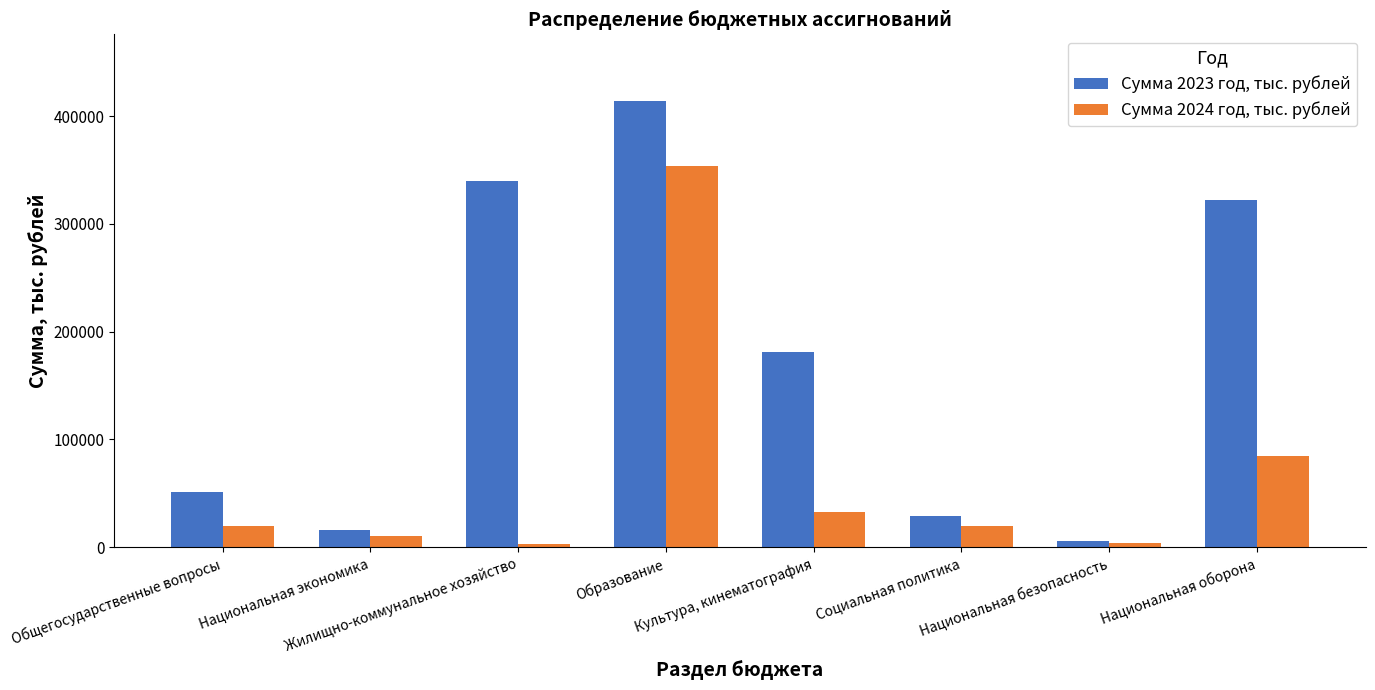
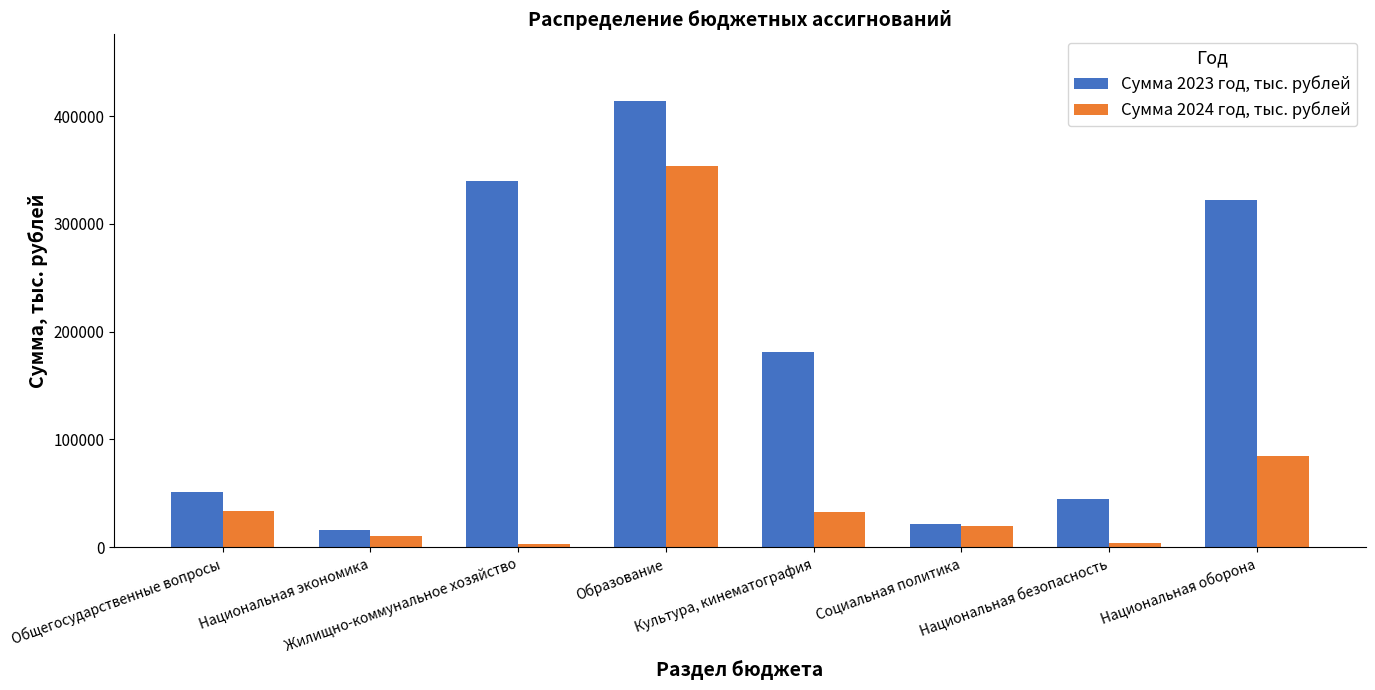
  {
    "Сумма 2023 год, тыс. рублей": {
      "Общегосударственные вопросы": 51000,
      "Национальная экономика": 16000,
      "Жилищно-коммунальное хозяйство": 340000,
      "Образование": 414000,
      "Культура, кинематография": 182000,
-     "Социальная политика": 29000,
-     "Национальная безопасность": 5000,
+     "Социальная политика": 22000,
+     "Национальная безопасность": 45000,
      "Национальная оборона": 322000
    },
    "Сумма 2024 год, тыс. рублей": {
-     "Общегосударственные вопросы": 20000,
+     "Общегосударственные вопросы": 33000,
      "Национальная экономика": 11000,
      "Жилищно-коммунальное хозяйство": 3000,
      "Образование": 354000,
      "Культура, кинематография": 33000,
      "Социальная политика": 20000,
      "Национальная безопасность": 4000,
      "Национальная оборона": 84000
    }
  }
